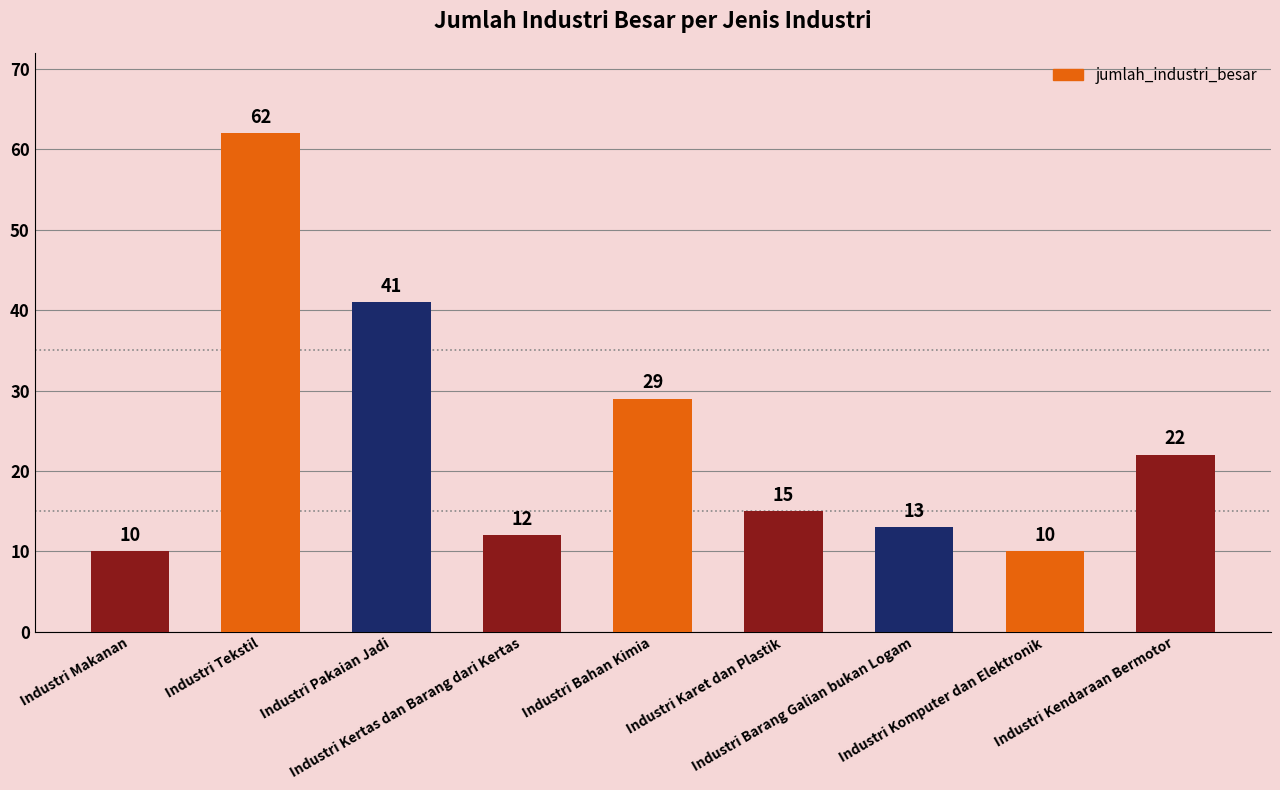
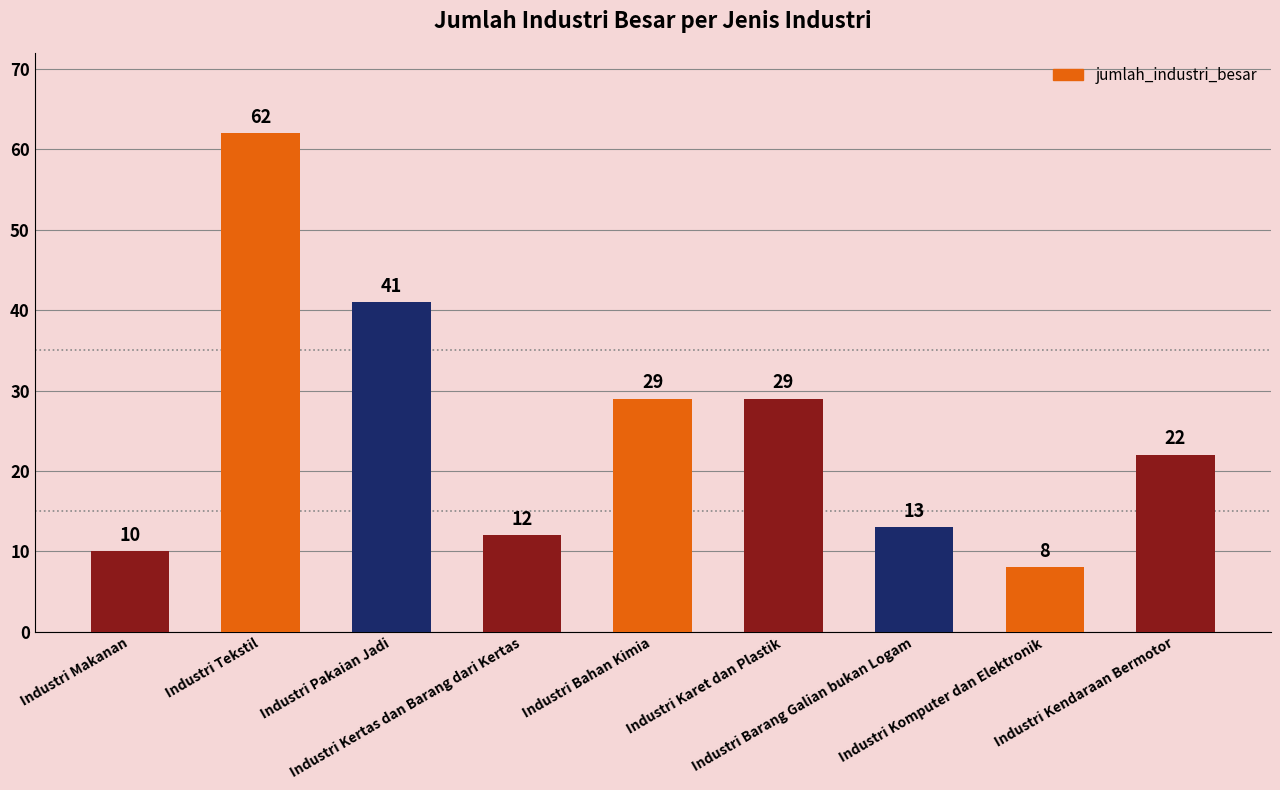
  {
    "Industri Makanan": 10,
    "Industri Tekstil": 62,
    "Industri Pakaian Jadi": 41,
    "Industri Kertas dan Barang dari Kertas": 12,
    "Industri Bahan Kimia": 29,
-   "Industri Karet dan Plastik": 15,
+   "Industri Karet dan Plastik": 29,
    "Industri Barang Galian bukan Logam": 13,
-   "Industri Komputer dan Elektronik": 10,
+   "Industri Komputer dan Elektronik": 8,
    "Industri Kendaraan Bermotor": 22
  }
